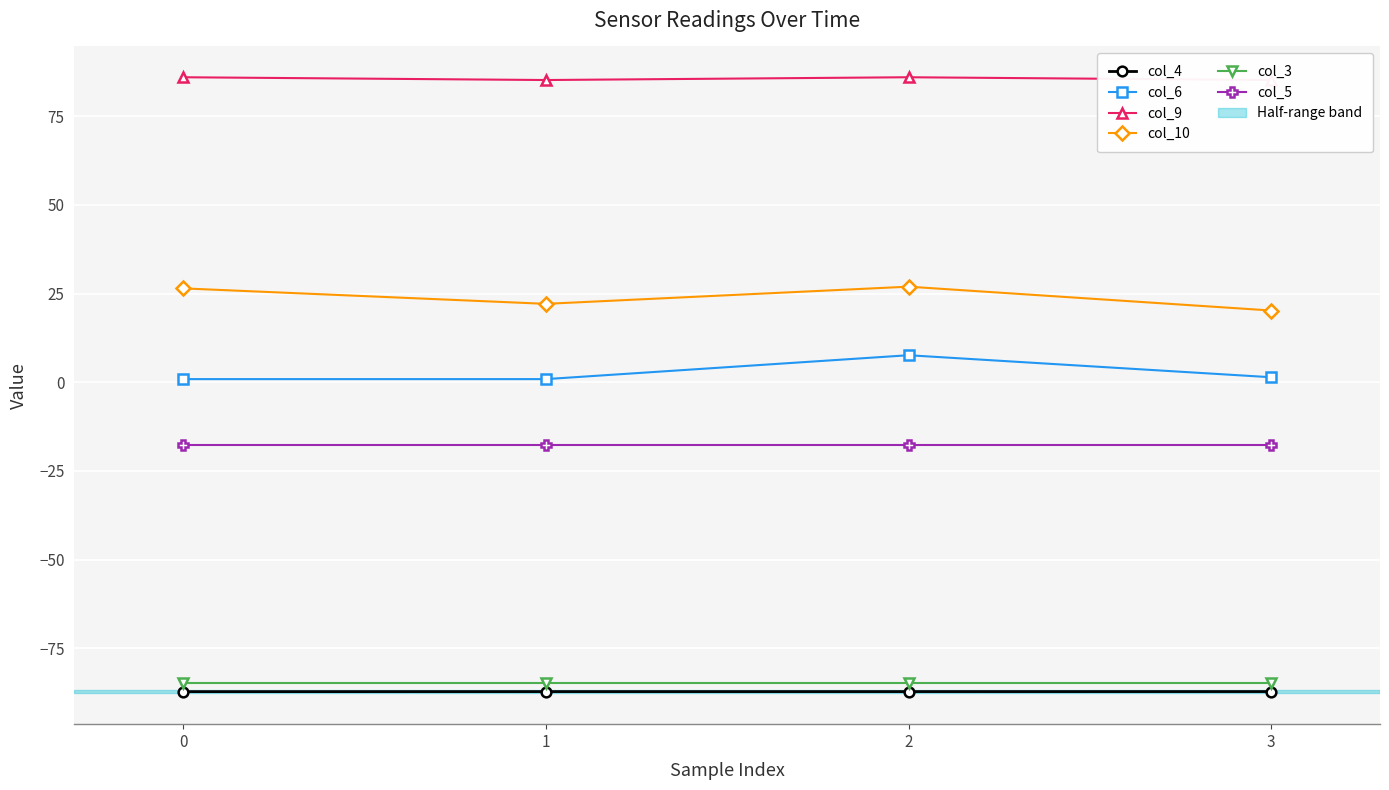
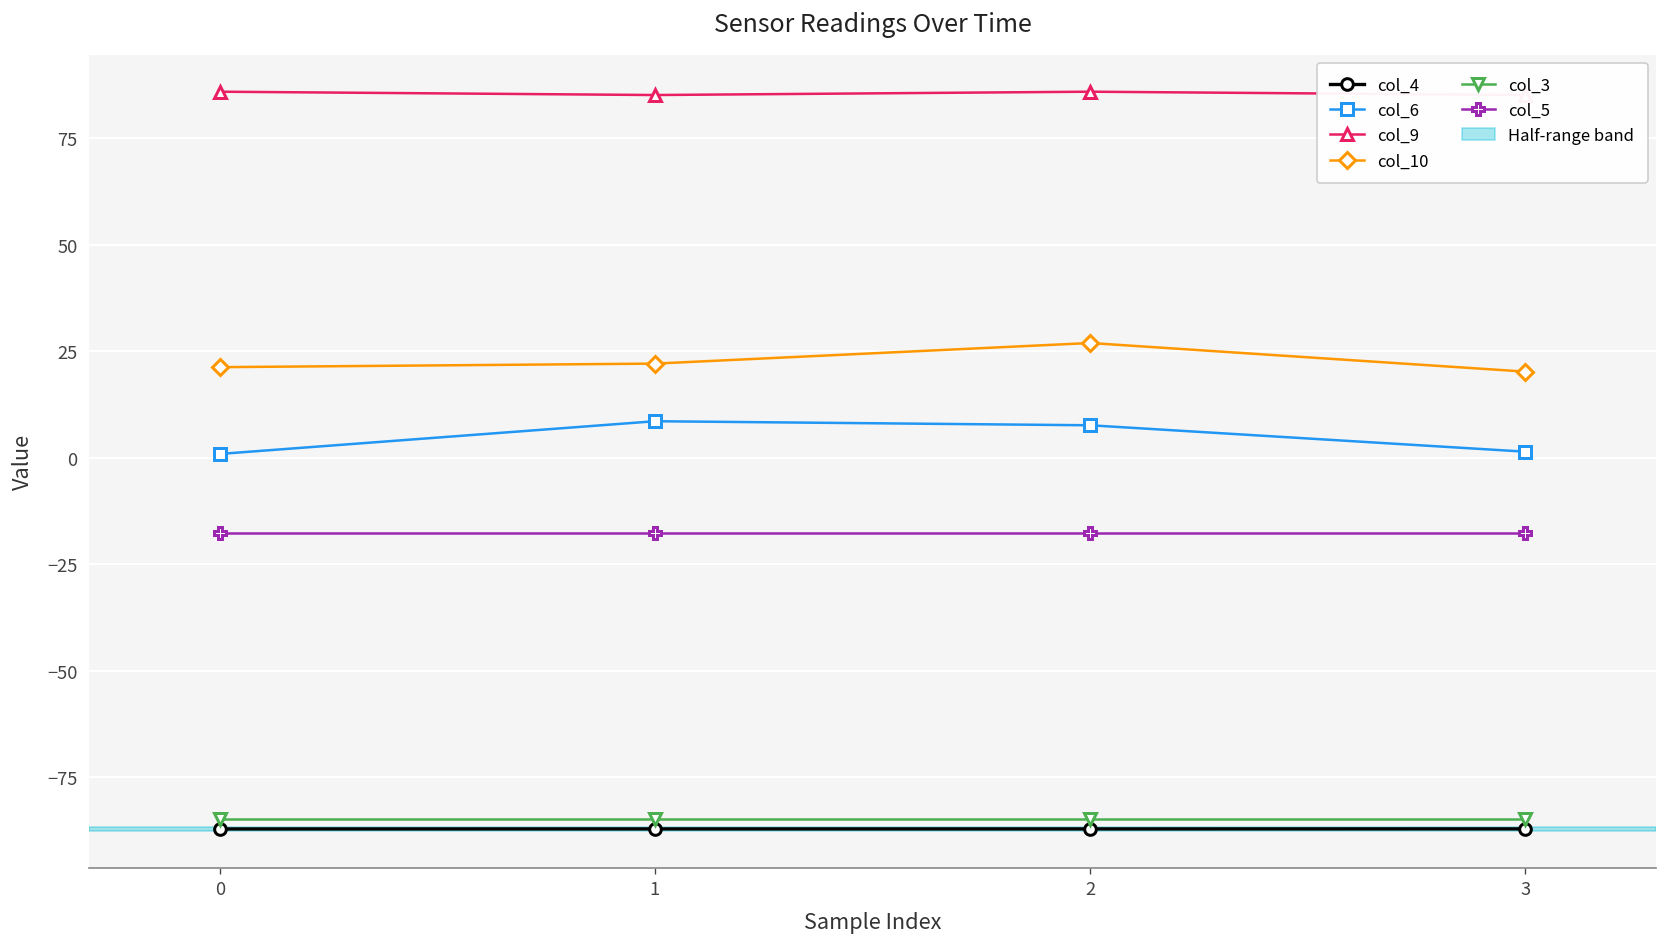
  {
    "col_4": {
      "0": -87,
      "1": -87,
      "2": -87,
      "3": -87
    },
    "col_6": {
      "0": 1,
-     "1": 1,
+     "1": 9,
      "2": 8,
      "3": 1
    },
    "col_9": {
      "0": 86,
      "1": 85,
      "2": 86
    },
    "col_10": {
-     "0": 26,
+     "0": 21,
      "1": 22,
      "2": 27,
      "3": 20
    },
    "col_3": {
      "0": -85,
      "1": -85,
      "2": -85,
      "3": -85
    },
    "col_5": {
      "0": -18,
      "1": -18,
      "2": -18,
      "3": -18
    }
  }
